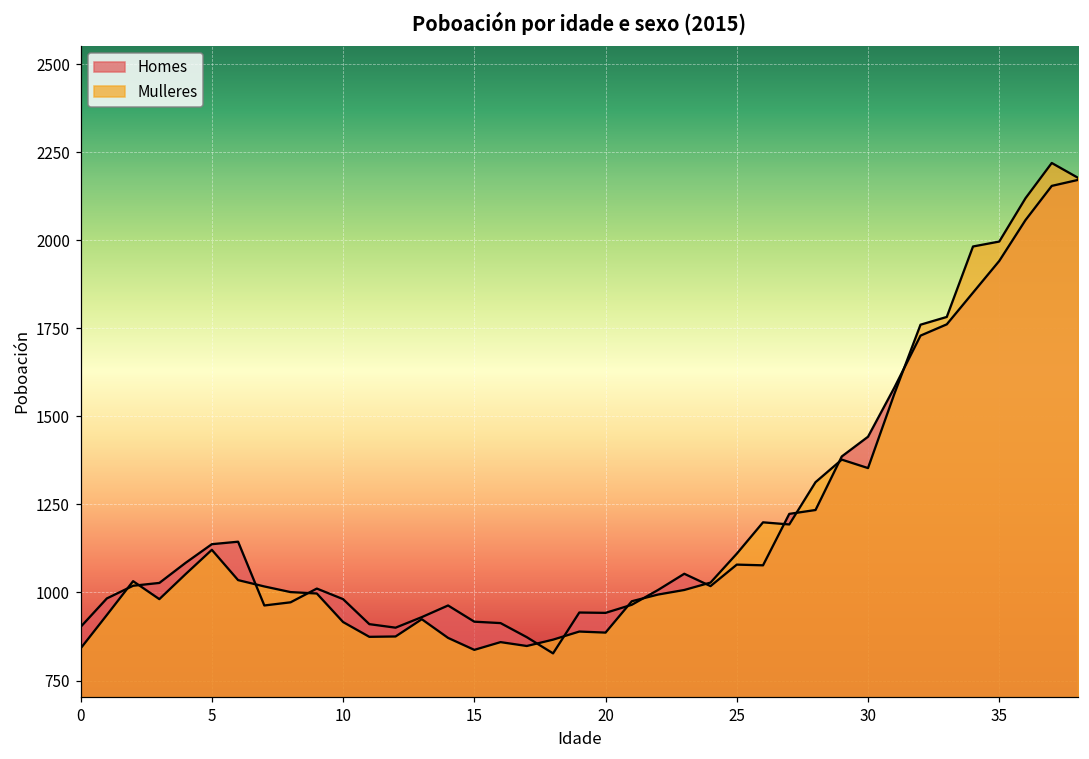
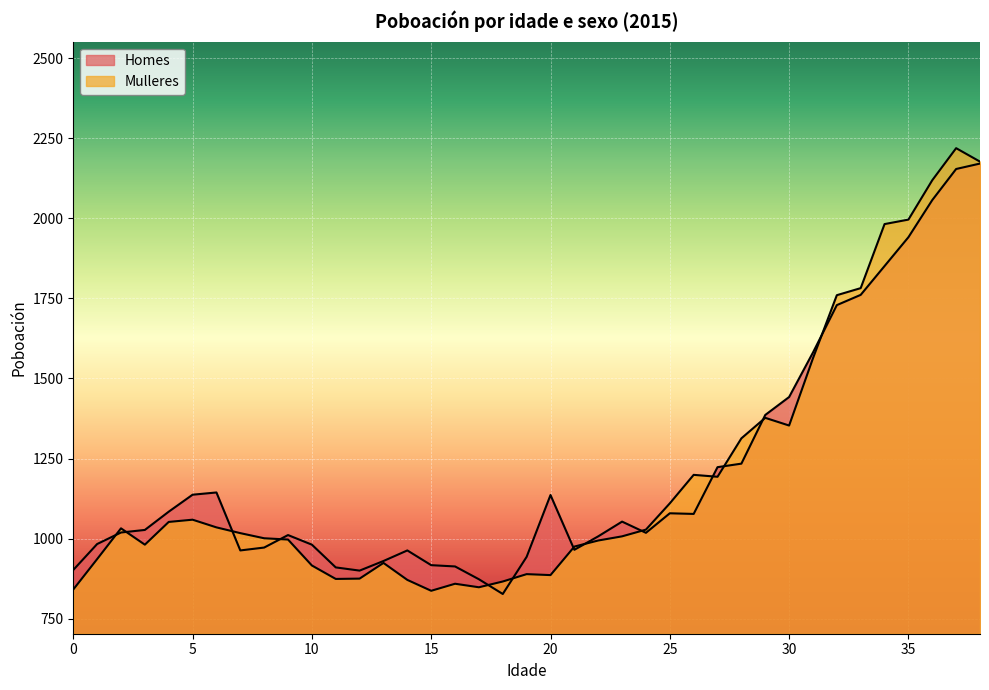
  {
    "Homes": {
      "0": 900,
      "5": 1140,
      "10": 980,
      "15": 920,
-     "20": 940,
+     "20": 1140,
      "25": 1080,
      "30": 1440,
      "35": 1940
    },
    "Mulleres": {
      "0": 840,
-     "5": 1120,
+     "5": 1060,
      "10": 920,
      "15": 840,
      "20": 890,
      "25": 1110,
      "30": 1350,
      "35": 2000
    }
  }
